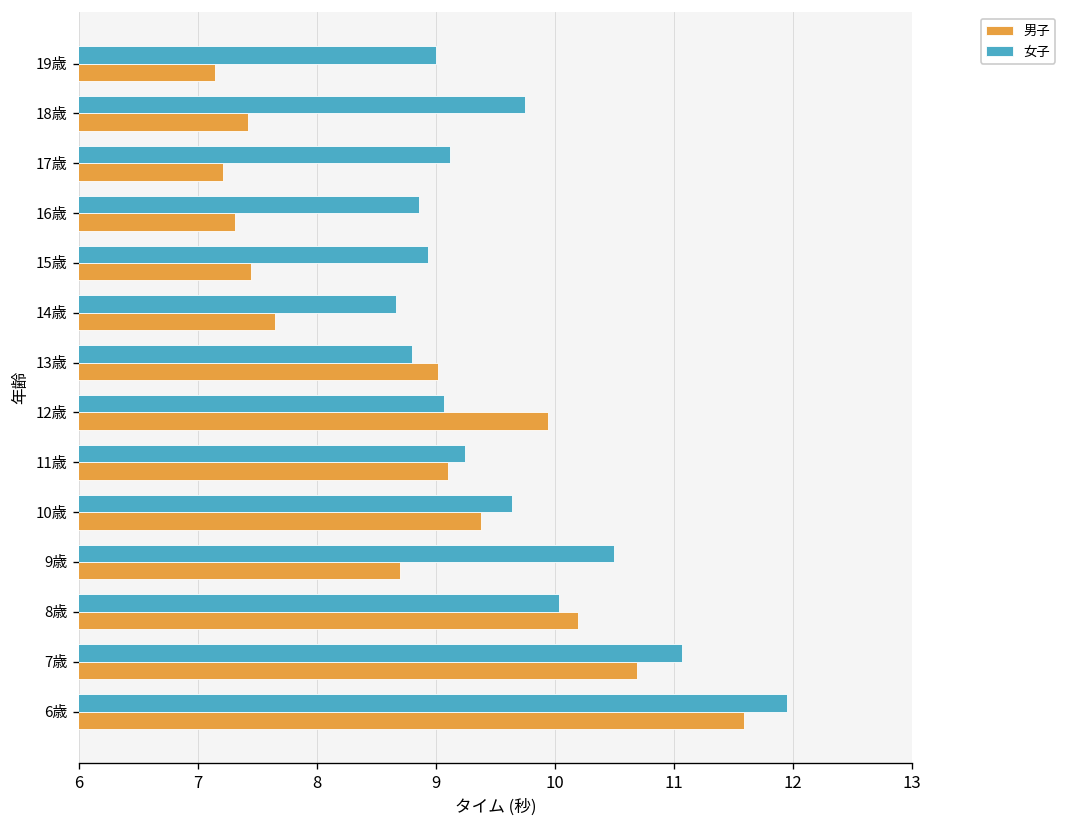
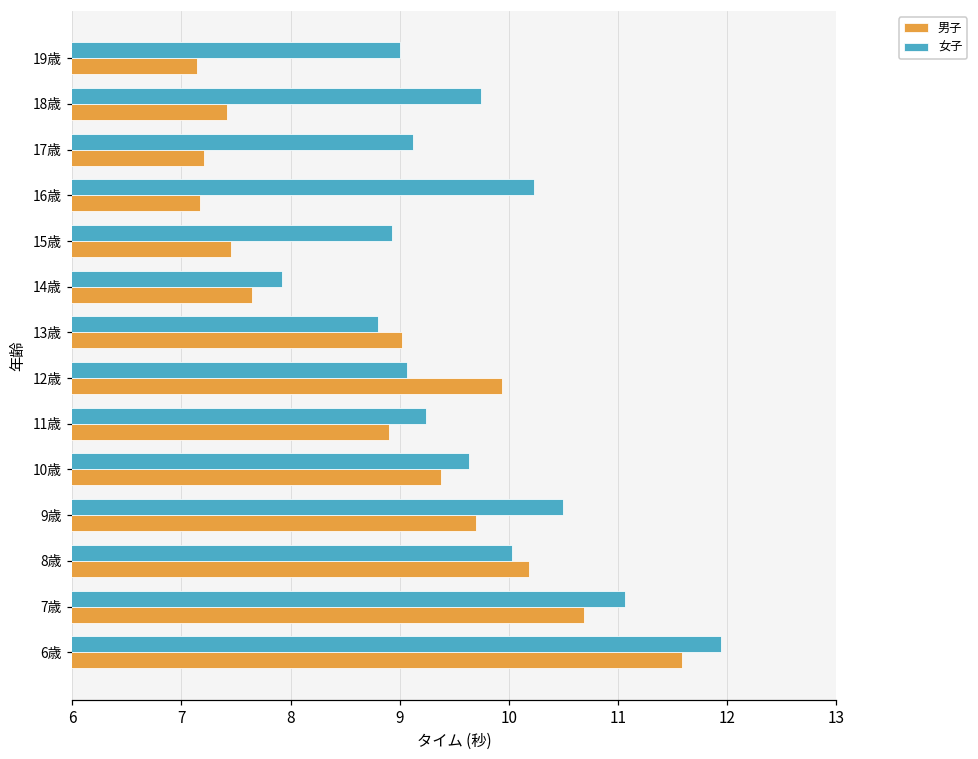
  {
    "男子": {
      "19歳": 7.1,
      "18歳": 7.4,
      "17歳": 7.2,
-     "16歳": 7.3,
+     "16歳": 7.2,
      "15歳": 7.5,
      "14歳": 7.7,
      "13歳": 9.0,
      "12歳": 9.9,
-     "11歳": 9.1,
+     "11歳": 8.9,
      "10歳": 9.4,
-     "9歳": 8.7,
+     "9歳": 9.7,
      "8歳": 10.2,
      "7歳": 10.7,
      "6歳": 11.6
    },
    "女子": {
      "19歳": 9.0,
      "18歳": 9.8,
      "17歳": 9.1,
-     "16歳": 8.9,
+     "16歳": 10.2,
      "15歳": 8.9,
-     "14歳": 8.7,
+     "14歳": 7.9,
      "13歳": 8.8,
      "12歳": 9.1,
      "11歳": 9.2,
      "10歳": 9.6,
      "9歳": 10.5,
      "8歳": 10.0,
      "7歳": 11.1,
      "6歳": 12.0
    }
  }
